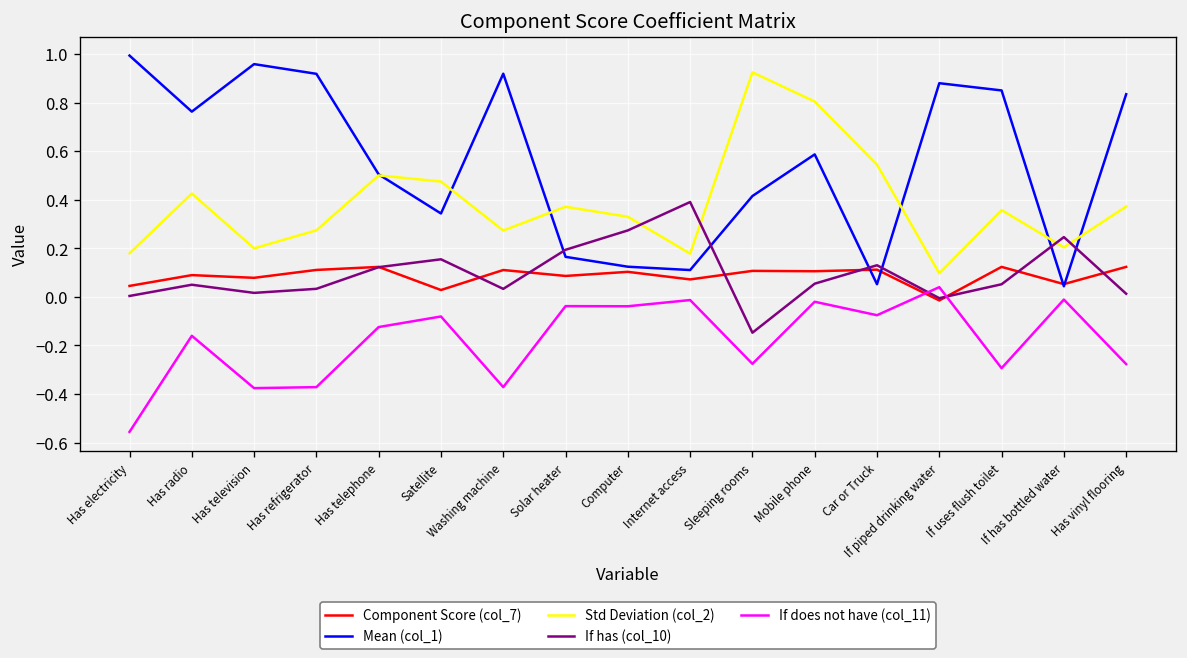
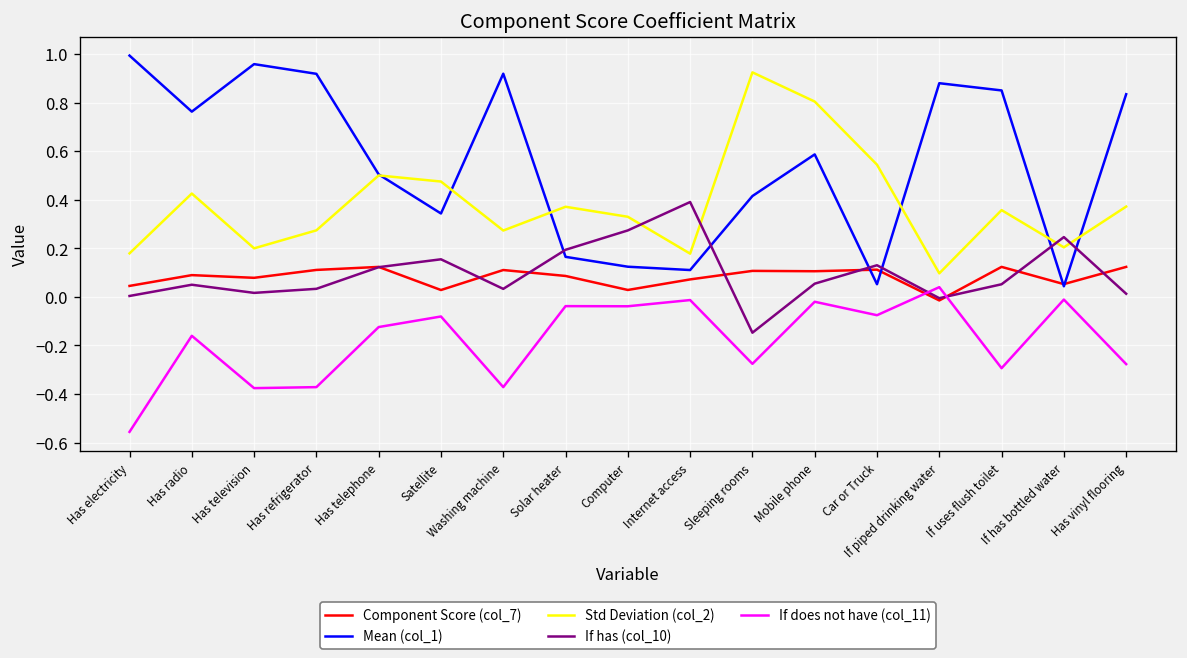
  {
    "Component Score (col_7)": {
      "Has electricity": 0.05,
      "Has radio": 0.09,
      "Has television": 0.08,
      "Has refrigerator": 0.11,
      "Satellite": 0.03,
      "Washing machine": 0.11,
      "Solar heater": 0.09,
-     "Computer": 0.10,
+     "Computer": 0.03,
      "Internet access": 0.07,
      "Sleeping rooms": 0.11,
      "Mobile phone": 0.11,
      "Car or Truck": 0.11,
      "If uses flush toilet": 0.12,
      "Has vinyl flooring": 0.12
    },
    "Mean (col_1)": {
      "Has electricity": 0.99,
      "Has radio": 0.76,
      "Has television": 0.96,
      "Has refrigerator": 0.92,
      "Satellite": 0.34,
      "Washing machine": 0.92,
      "Solar heater": 0.16,
      "Computer": 0.12,
      "Internet access": 0.11,
      "Sleeping rooms": 0.42,
      "Mobile phone": 0.59,
      "Car or Truck": 0.05,
      "If piped drinking water": 0.88,
      "If uses flush toilet": 0.85,
      "Has vinyl flooring": 0.83
    },
    "Std Deviation (col_2)": {
      "Has electricity": 0.18,
      "Has radio": 0.43,
      "Has television": 0.20,
      "Has refrigerator": 0.27,
      "Satellite": 0.47,
      "Washing machine": 0.27,
      "Solar heater": 0.37,
      "Computer": 0.33,
      "Internet access": 0.18,
      "Sleeping rooms": 0.92,
      "Mobile phone": 0.80,
      "Car or Truck": 0.54,
      "If piped drinking water": 0.10,
      "If uses flush toilet": 0.36,
      "If has bottled water": 0.20,
      "Has vinyl flooring": 0.37
    },
    "If has (col_10)": {
      "Has electricity": 0.00,
      "Has radio": 0.05,
      "Has television": 0.02,
      "Has refrigerator": 0.03,
      "Satellite": 0.15,
      "Washing machine": 0.03,
      "Solar heater": 0.19,
      "Computer": 0.27,
      "Internet access": 0.39,
      "Sleeping rooms": -0.15,
      "Mobile phone": 0.05,
      "Car or Truck": 0.13,
      "If uses flush toilet": 0.05,
      "If has bottled water": 0.25,
      "Has vinyl flooring": 0.01
    },
    "If does not have (col_11)": {
      "Has electricity": -0.56,
      "Has radio": -0.16,
      "Has television": -0.38,
      "Has refrigerator": -0.37,
      "Has telephone": -0.12,
      "Satellite": -0.08,
      "Washing machine": -0.37,
      "Solar heater": -0.04,
      "Computer": -0.04,
      "Internet access": -0.01,
      "Sleeping rooms": -0.28,
      "Mobile phone": -0.02,
      "Car or Truck": -0.08,
      "If piped drinking water": 0.04,
      "If uses flush toilet": -0.29,
      "If has bottled water": -0.01,
      "Has vinyl flooring": -0.28
    }
  }
